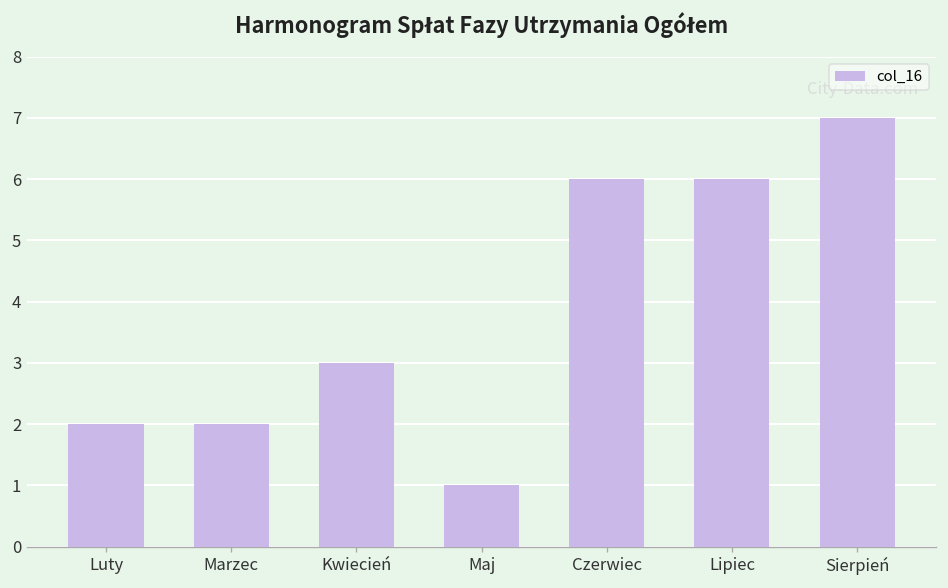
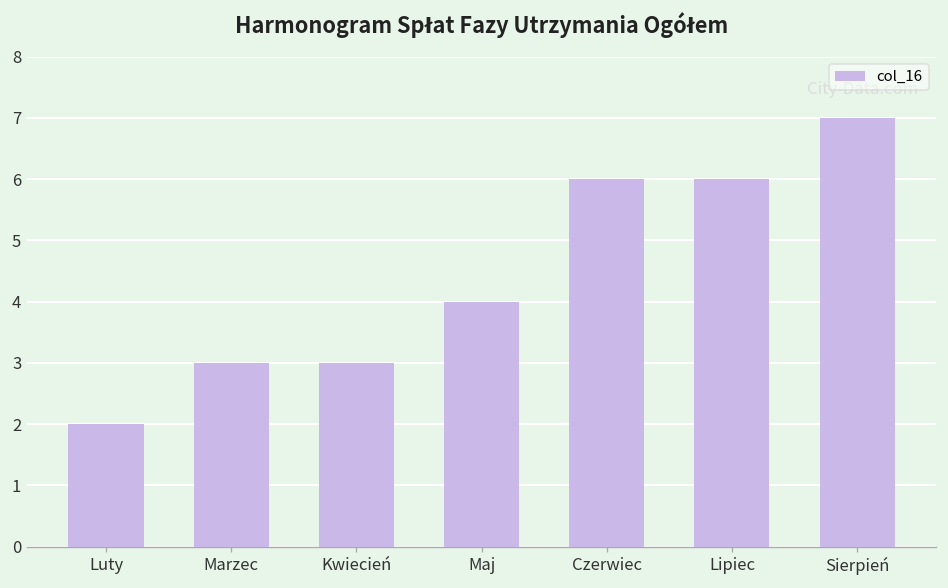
  {
    "Luty": 2,
-   "Marzec": 2,
+   "Marzec": 3,
    "Kwiecień": 3,
-   "Maj": 1,
+   "Maj": 4,
    "Czerwiec": 6,
    "Lipiec": 6,
    "Sierpień": 7
  }
